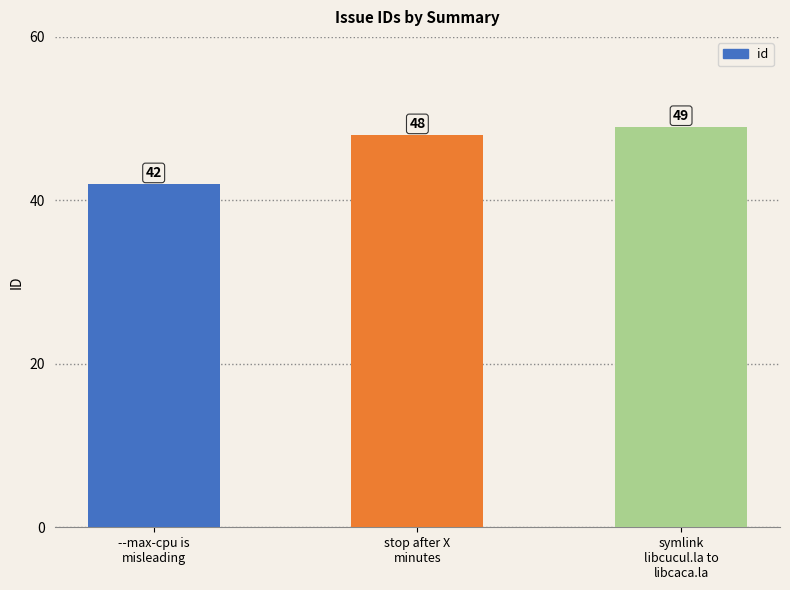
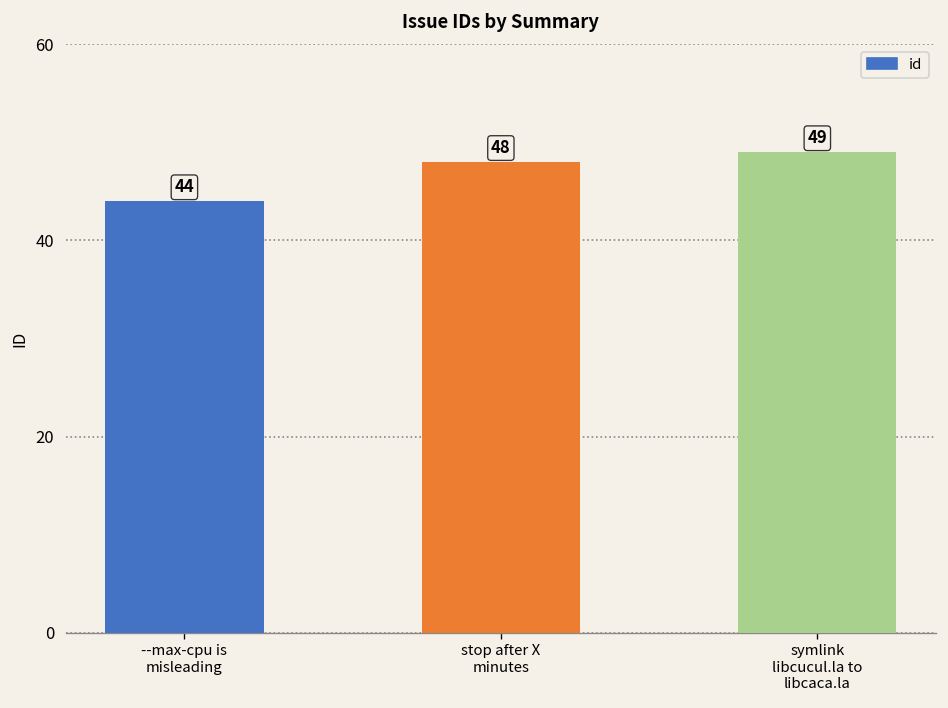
  {
-   "--max-cpu is misleading": 42
+   "--max-cpu is misleading": 44
  }
